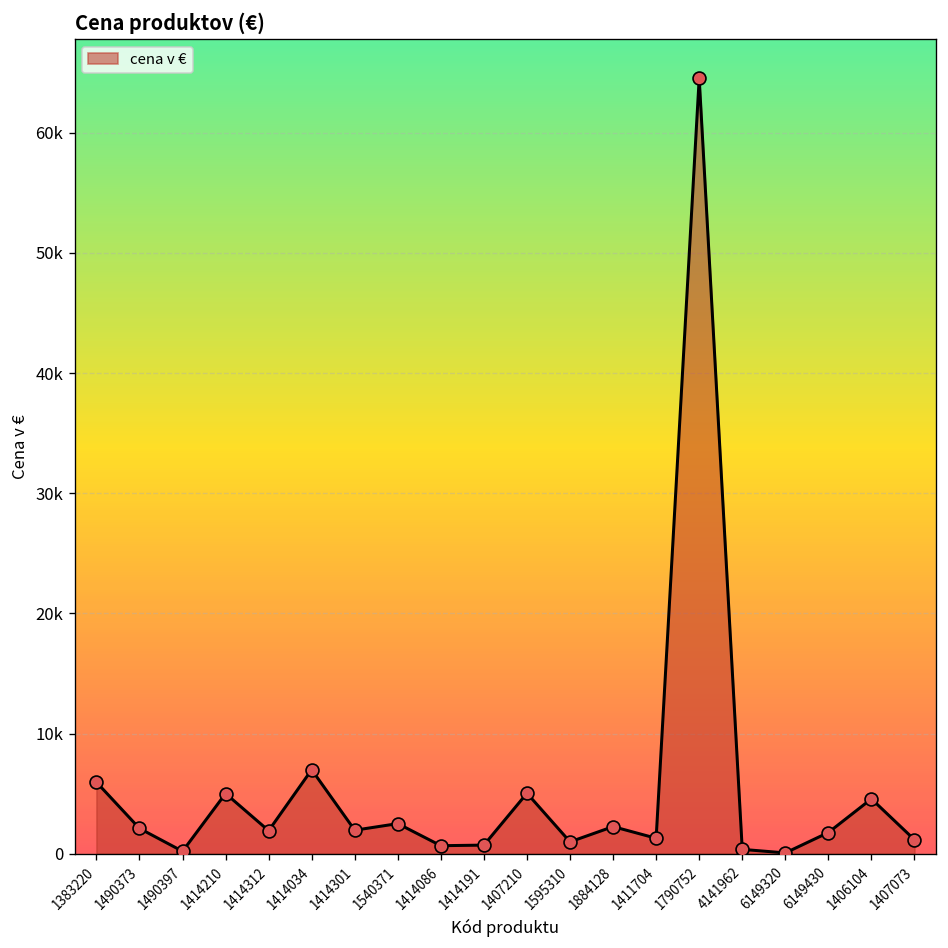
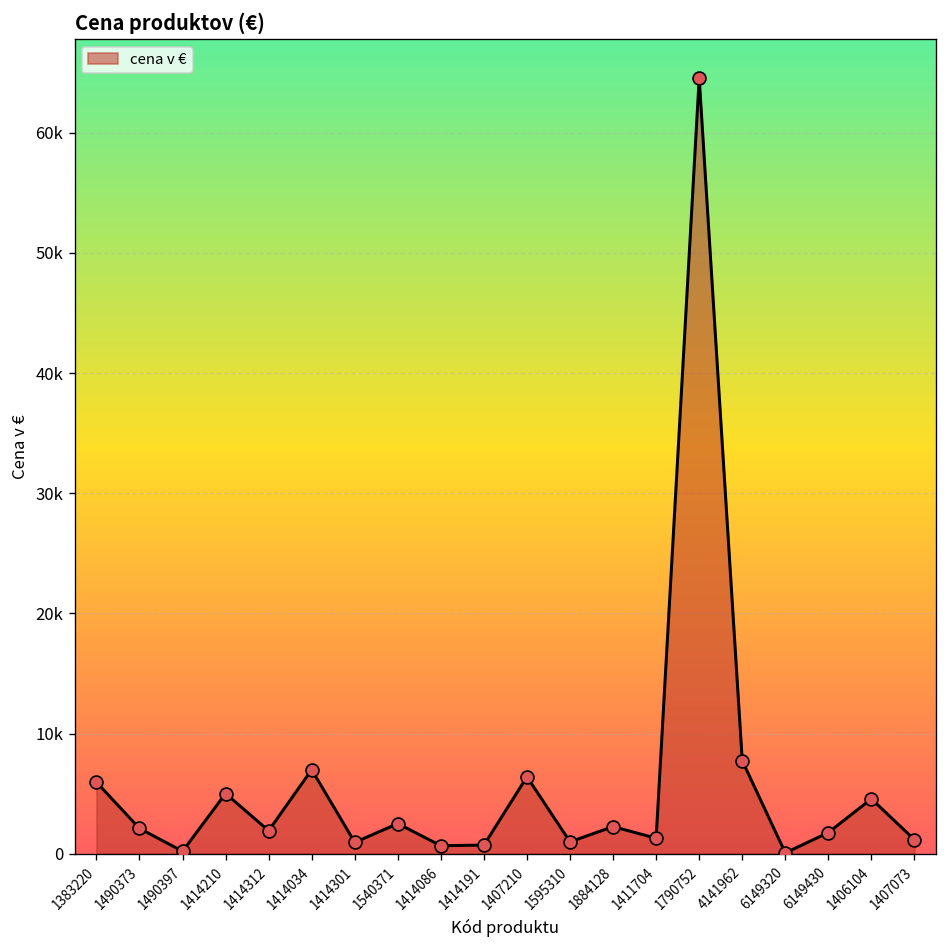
  {
    "1383220": 6000,
    "1490373": 2100,
    "1490397": 200,
    "1414210": 5000,
    "1414312": 1900,
    "1414034": 7000,
-   "1414301": 2000,
+   "1414301": 900,
    "1540371": 2500,
    "1414086": 700,
    "1414191": 700,
-   "1407210": 5000,
+   "1407210": 6400,
    "1595310": 1000,
    "1884128": 2300,
    "1411704": 1300,
    "1790752": 64600,
-   "4141962": 400,
+   "4141962": 7700,
    "6149320": 100,
    "6149430": 1800,
    "1406104": 4600,
    "1407073": 1200
  }
